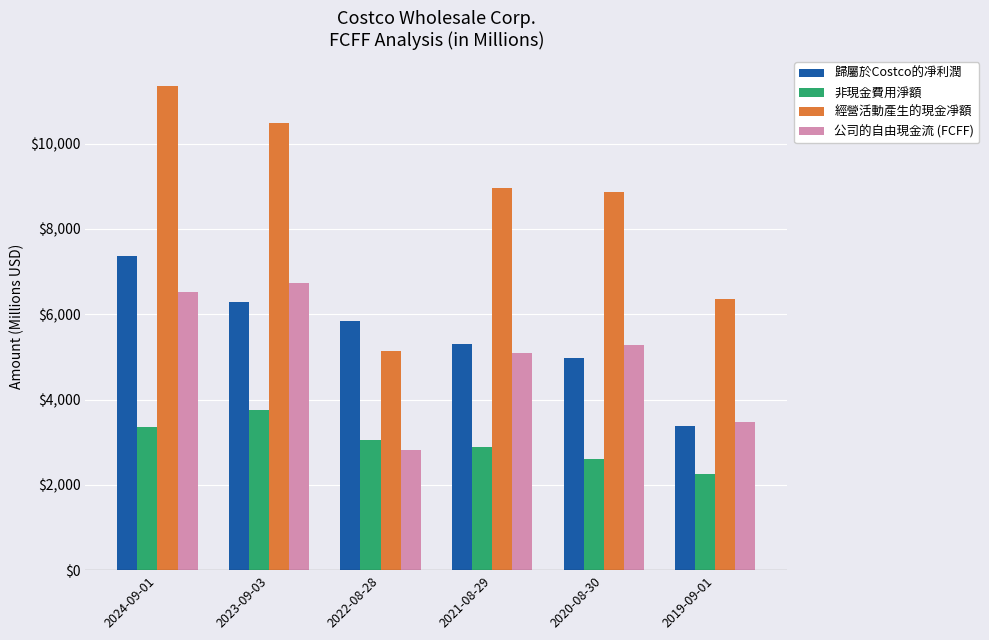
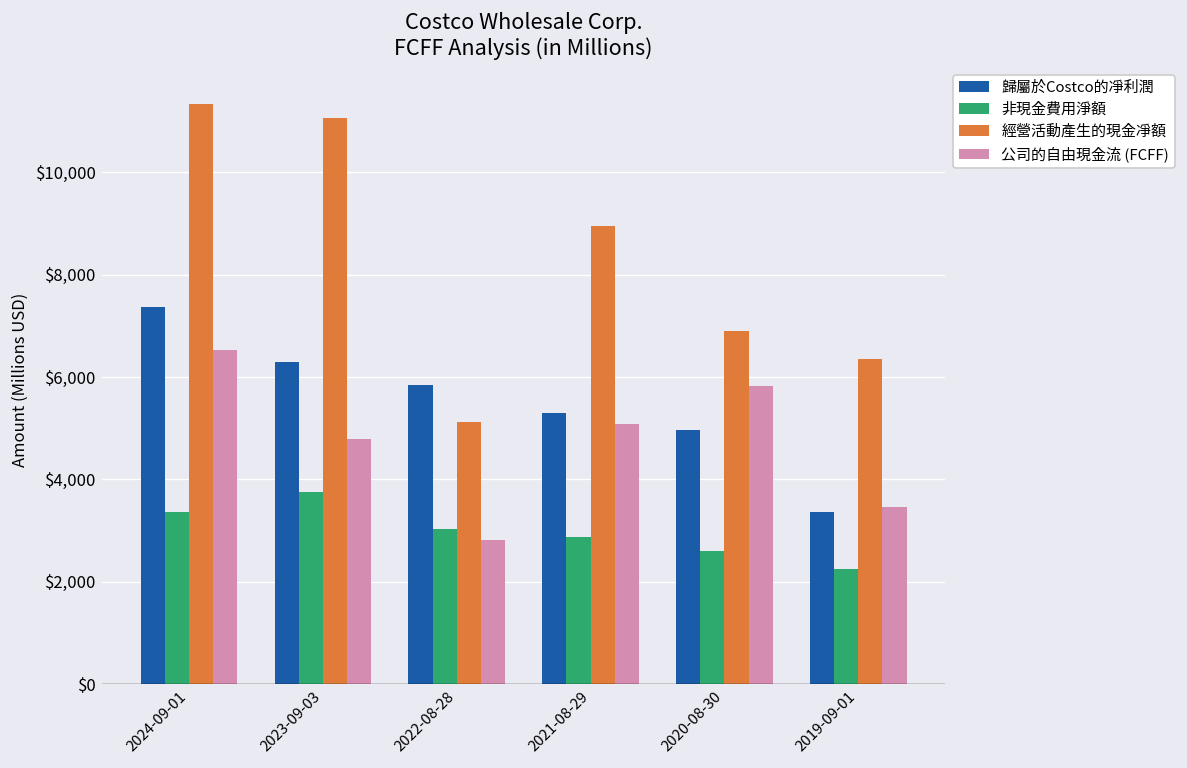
  {
    "歸屬於Costco的凈利潤": {
      "2024-09-01": "$7,400",
      "2023-09-03": "$6,300",
      "2022-08-28": "$5,800",
      "2021-08-29": "$5,300",
      "2020-08-30": "$5,000",
      "2019-09-01": "$3,400"
    },
    "非現金費用淨額": {
      "2024-09-01": "$3,400",
      "2023-09-03": "$3,800",
      "2022-08-28": "$3,000",
      "2021-08-29": "$2,900",
      "2020-08-30": "$2,600",
      "2019-09-01": "$2,200"
    },
    "經營活動產生的現金凈額": {
      "2024-09-01": "$11,300",
-     "2023-09-03": "$10,500",
+     "2023-09-03": "$11,100",
      "2022-08-28": "$5,100",
      "2021-08-29": "$9,000",
-     "2020-08-30": "$8,900",
+     "2020-08-30": "$6,900",
      "2019-09-01": "$6,400"
    },
    "公司的自由現金流 (FCFF)": {
      "2024-09-01": "$6,500",
-     "2023-09-03": "$6,700",
+     "2023-09-03": "$4,800",
      "2022-08-28": "$2,800",
      "2021-08-29": "$5,100",
-     "2020-08-30": "$5,300",
+     "2020-08-30": "$5,800",
      "2019-09-01": "$3,500"
    }
  }
